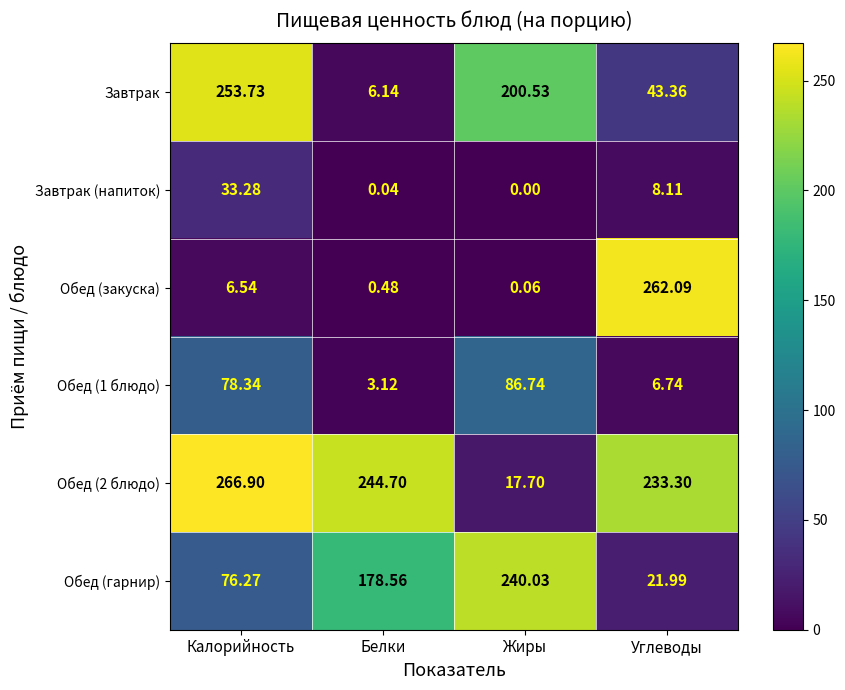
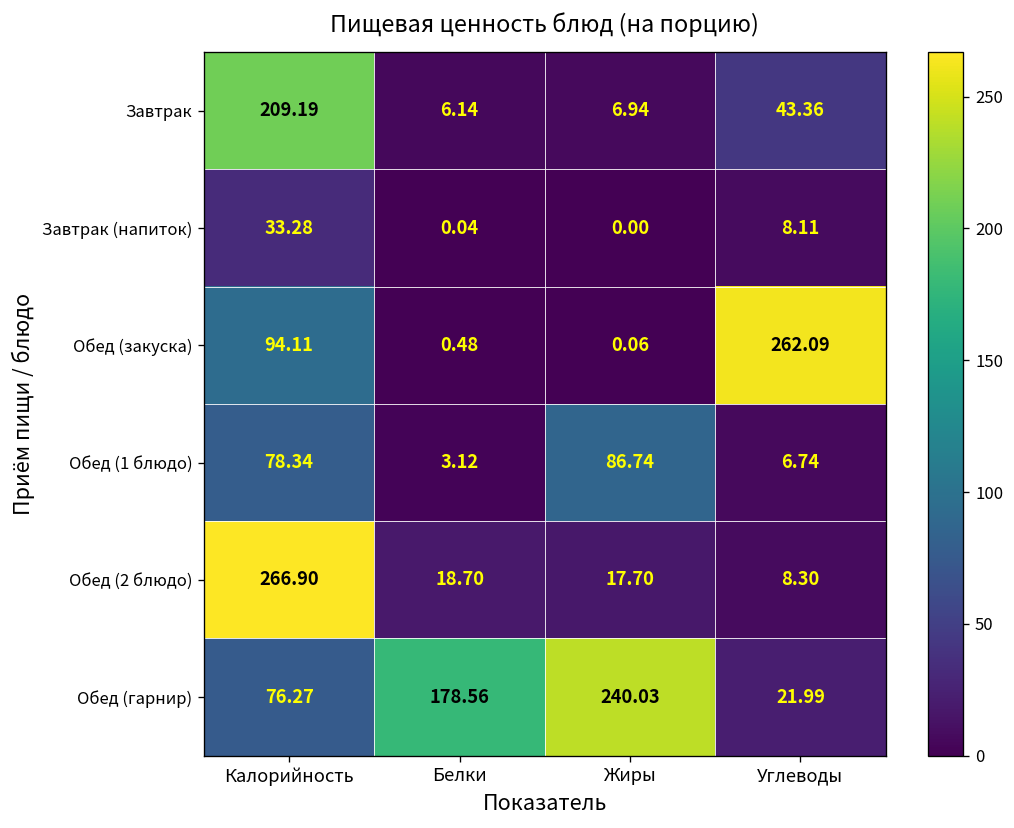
  {
    "Завтрак": {
-     "Калорийность": 253.73,
+     "Калорийность": 209.19,
      "Белки": 6.14,
-     "Жиры": 200.53,
+     "Жиры": 6.94,
      "Углеводы": 43.36
    },
    "Завтрак (напиток)": {
      "Калорийность": 33.28,
      "Белки": 0.04,
      "Жиры": 0.00,
      "Углеводы": 8.11
    },
    "Обед (закуска)": {
-     "Калорийность": 6.54,
+     "Калорийность": 94.11,
      "Белки": 0.48,
      "Жиры": 0.06,
      "Углеводы": 262.09
    },
    "Обед (1 блюдо)": {
      "Калорийность": 78.34,
      "Белки": 3.12,
      "Жиры": 86.74,
      "Углеводы": 6.74
    },
    "Обед (2 блюдо)": {
      "Калорийность": 266.90,
-     "Белки": 244.70,
+     "Белки": 18.70,
      "Жиры": 17.70,
-     "Углеводы": 233.30
+     "Углеводы": 8.30
    },
    "Обед (гарнир)": {
      "Калорийность": 76.27,
      "Белки": 178.56,
      "Жиры": 240.03,
      "Углеводы": 21.99
    }
  }
